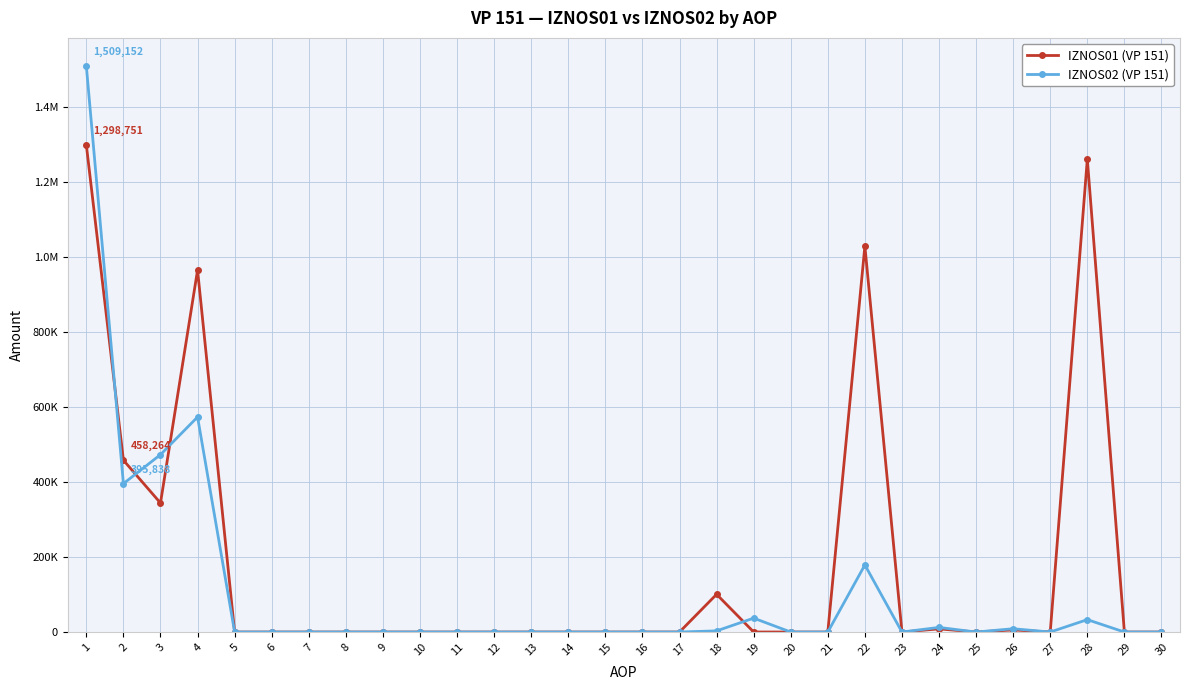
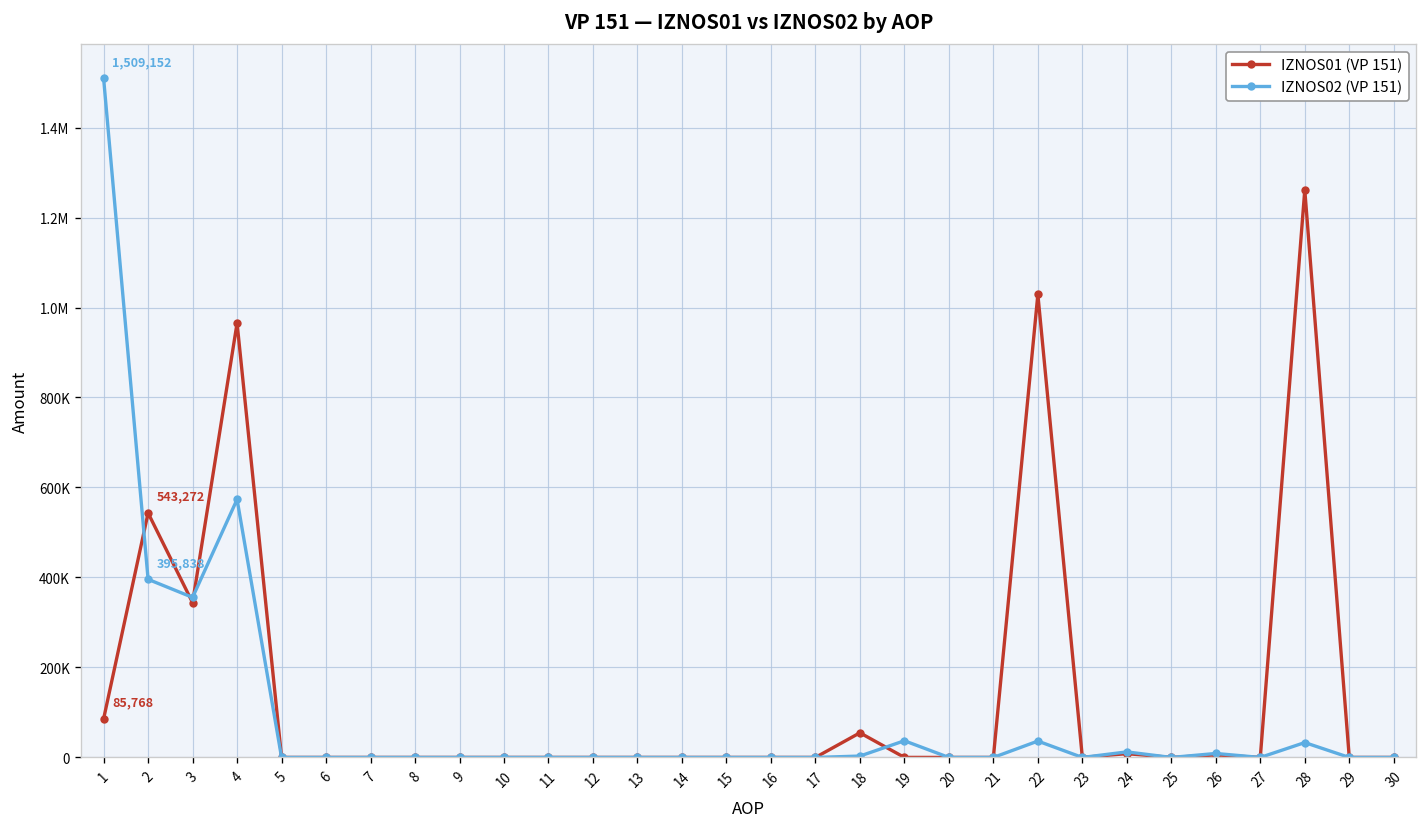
  {
    "IZNOS01 (VP 151)": {
-     "1": "1,298,751",
-     "2": "458,264",
-     "18": "100000"
+     "1": "85,768",
+     "2": "543,272",
+     "18": "50000"
    },
    "IZNOS02 (VP 151)": {
-     "3": "470000",
+     "3": "360000",
      "4": "570000",
      "18": "0",
      "19": "40000",
-     "22": "180000",
+     "22": "40000",
      "28": "30000"
    }
  }
